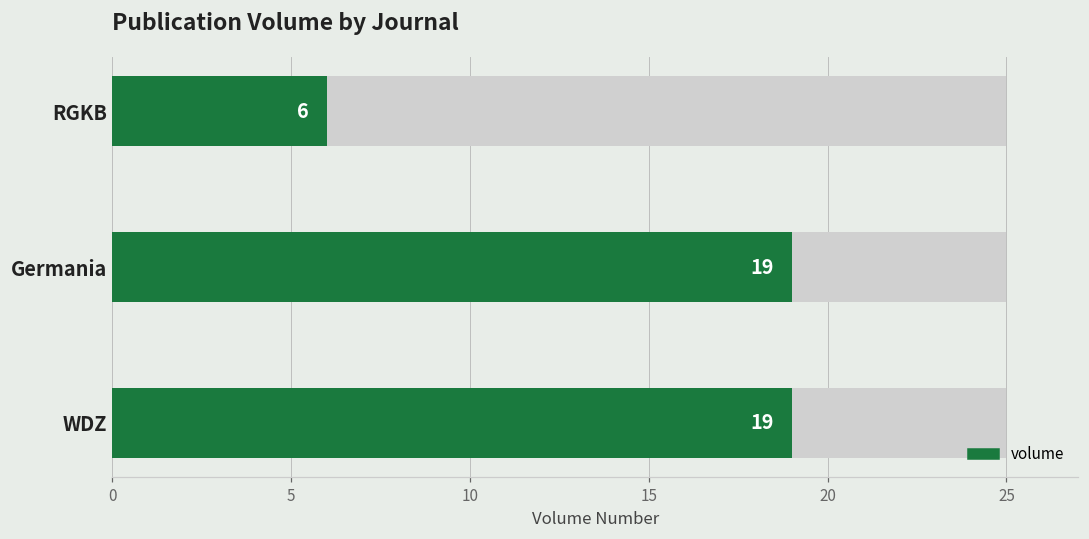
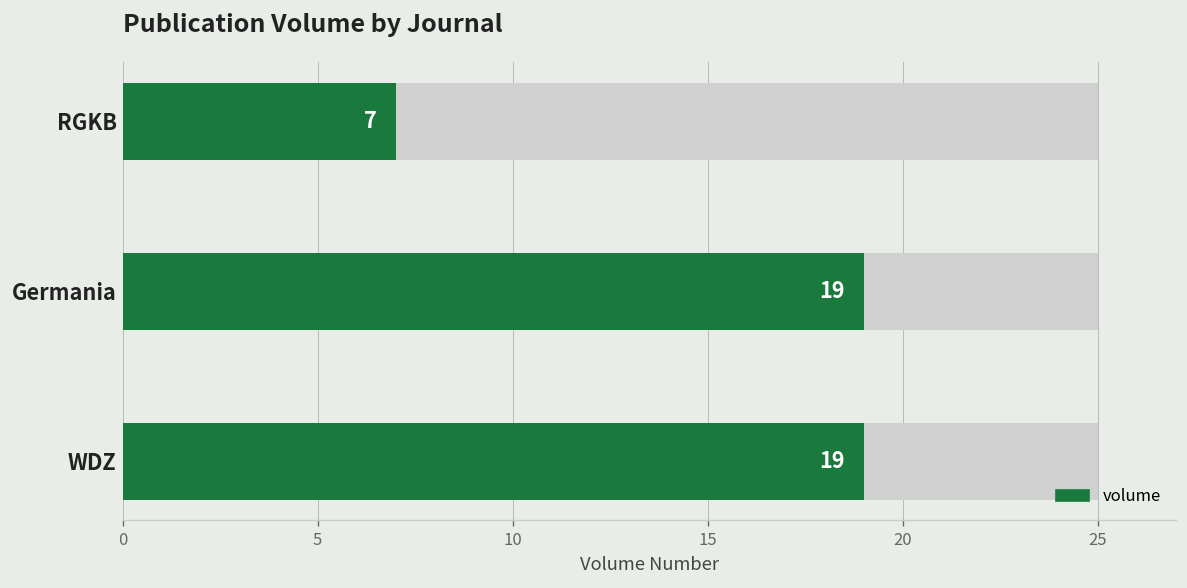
  {
    "volume": {
-     "RGKB": 6
+     "RGKB": 7
    }
  }
